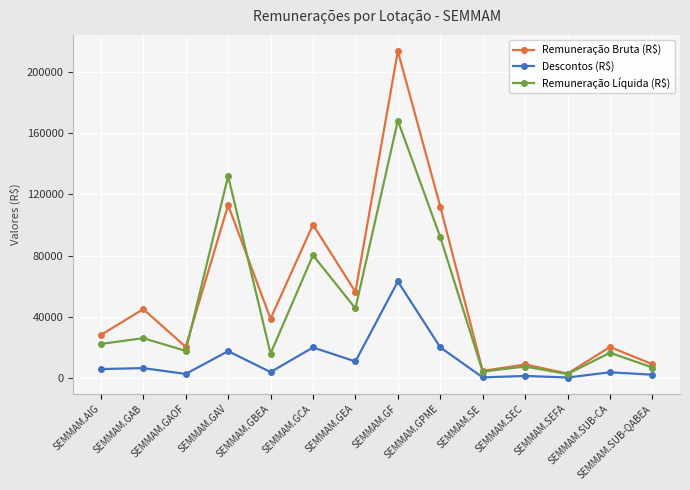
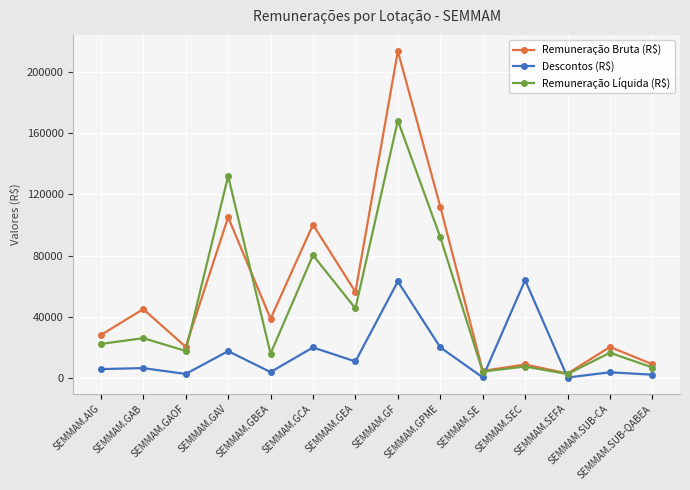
  {
    "Remuneração Bruta (R$)": {
      "SEMMAM.AIG": 28000,
      "SEMMAM.GAB": 45000,
      "SEMMAM.GAOF": 20000,
-     "SEMMAM.GAV": 113000,
+     "SEMMAM.GAV": 105000,
      "SEMMAM.GBEA": 39000,
      "SEMMAM.GCA": 100000,
      "SEMMAM.GEA": 56000,
      "SEMMAM.GF": 214000,
      "SEMMAM.GPME": 112000,
      "SEMMAM.SUB-CA": 20000,
      "SEMMAM.SUB-QABEA": 9000
    },
    "Descontos (R$)": {
      "SEMMAM.AIG": 6000,
      "SEMMAM.GAB": 6000,
      "SEMMAM.GAOF": 3000,
      "SEMMAM.GAV": 18000,
      "SEMMAM.GBEA": 4000,
      "SEMMAM.GCA": 20000,
      "SEMMAM.GEA": 11000,
      "SEMMAM.GF": 63000,
      "SEMMAM.GPME": 20000,
      "SEMMAM.SE": 0,
-     "SEMMAM.SEC": 1000,
+     "SEMMAM.SEC": 64000,
      "SEMMAM.SEFA": 0,
      "SEMMAM.SUB-CA": 4000,
      "SEMMAM.SUB-QABEA": 2000
    },
    "Remuneração Líquida (R$)": {
      "SEMMAM.AIG": 22000,
      "SEMMAM.GAB": 26000,
      "SEMMAM.GAOF": 18000,
      "SEMMAM.GAV": 132000,
      "SEMMAM.GBEA": 16000,
      "SEMMAM.GCA": 80000,
      "SEMMAM.GEA": 45000,
      "SEMMAM.GF": 168000,
      "SEMMAM.GPME": 92000,
      "SEMMAM.SUB-CA": 17000,
      "SEMMAM.SUB-QABEA": 7000
    }
  }
